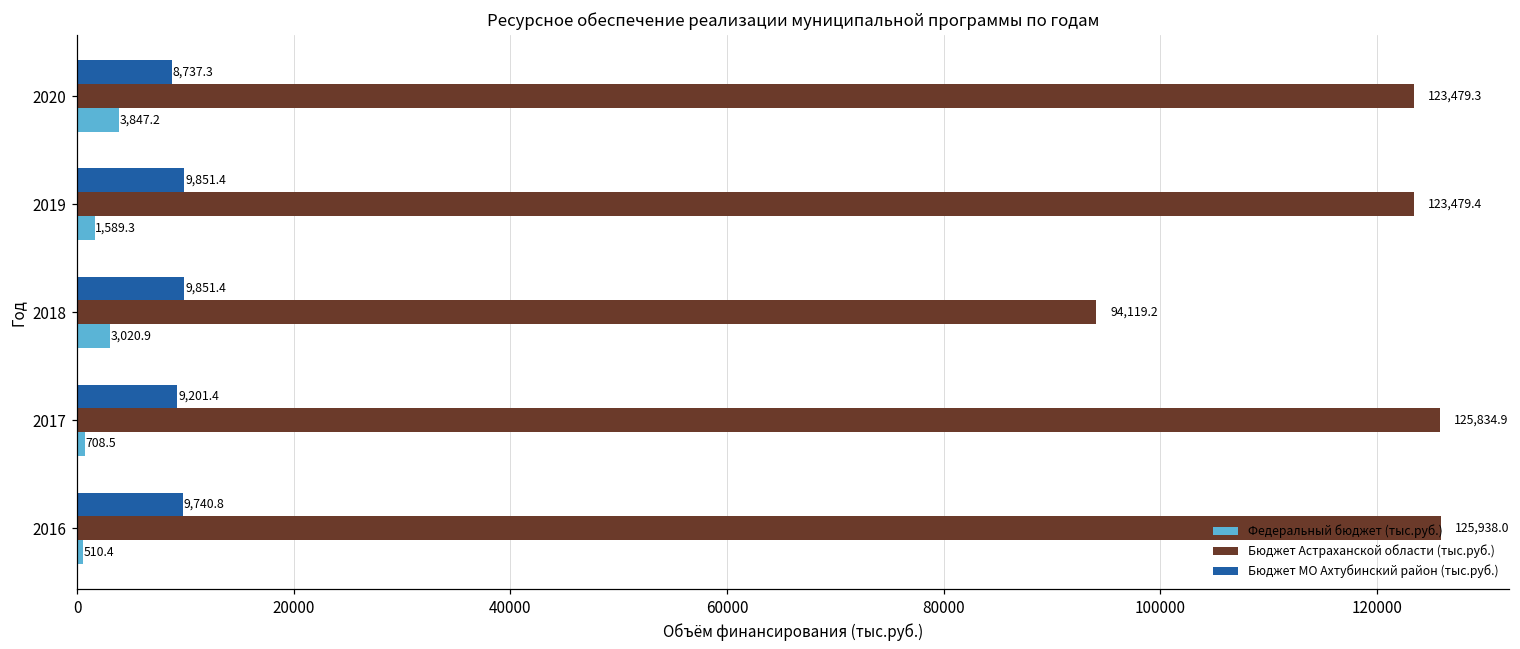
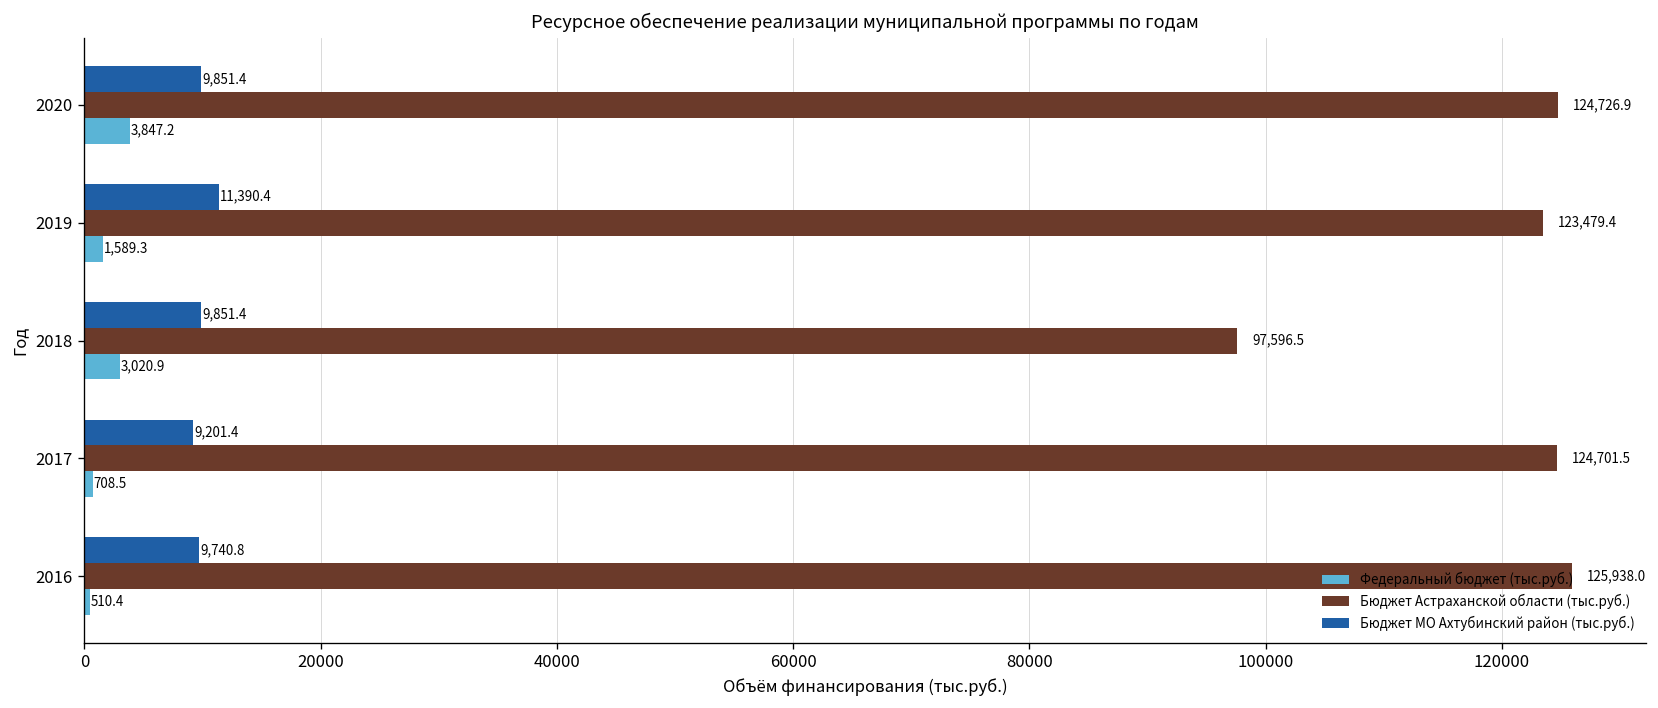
  {
    "Федеральный бюджет (тыс.руб.)": {
      "2020": "3,847.2",
      "2019": "1,589.3",
      "2018": "3,020.9",
      "2017": "708.5",
      "2016": "510.4"
    },
    "Бюджет Астраханской области (тыс.руб.)": {
-     "2020": "123,479.3",
+     "2020": "124,726.9",
      "2019": "123,479.4",
-     "2018": "94,119.2",
-     "2017": "125,834.9",
+     "2018": "97,596.5",
+     "2017": "124,701.5",
      "2016": "125,938.0"
    },
    "Бюджет МО Ахтубинский район (тыс.руб.)": {
-     "2020": "8,737.3",
-     "2019": "9,851.4",
+     "2020": "9,851.4",
+     "2019": "11,390.4",
      "2018": "9,851.4",
      "2017": "9,201.4",
      "2016": "9,740.8"
    }
  }
